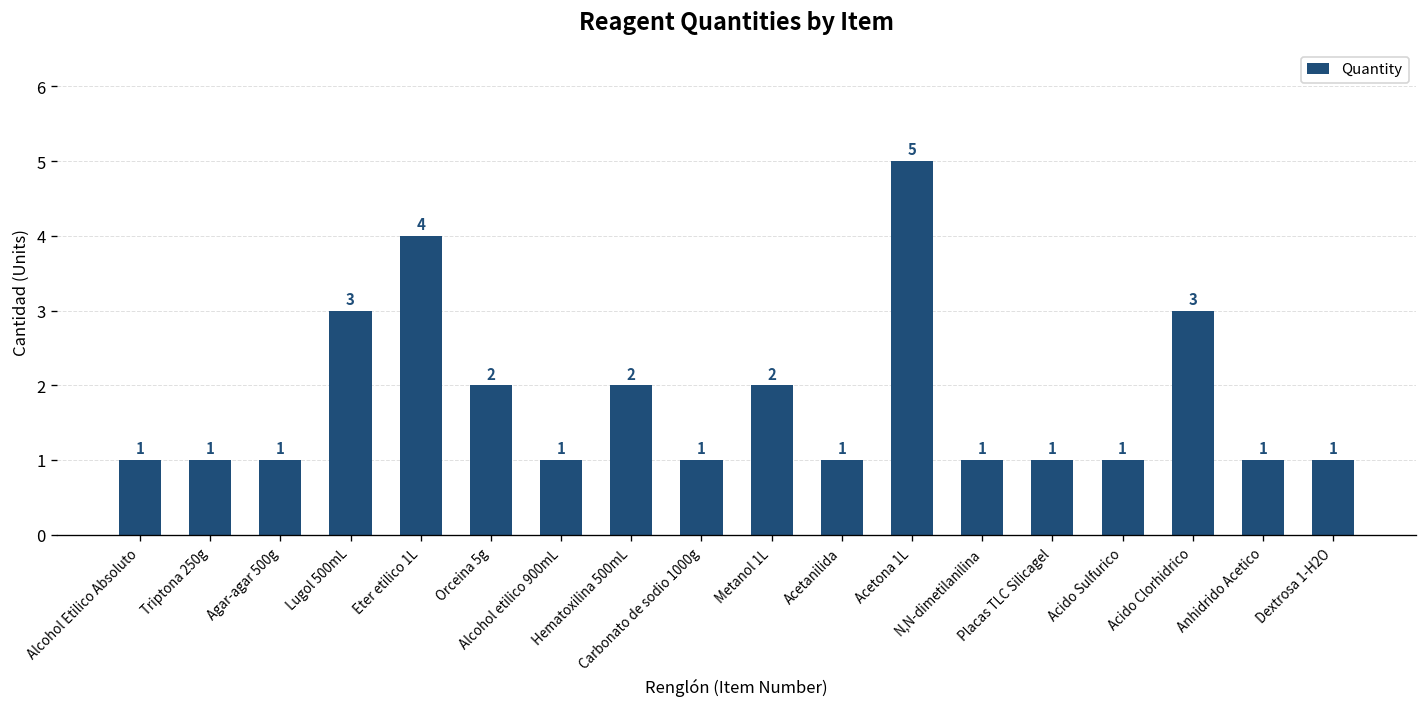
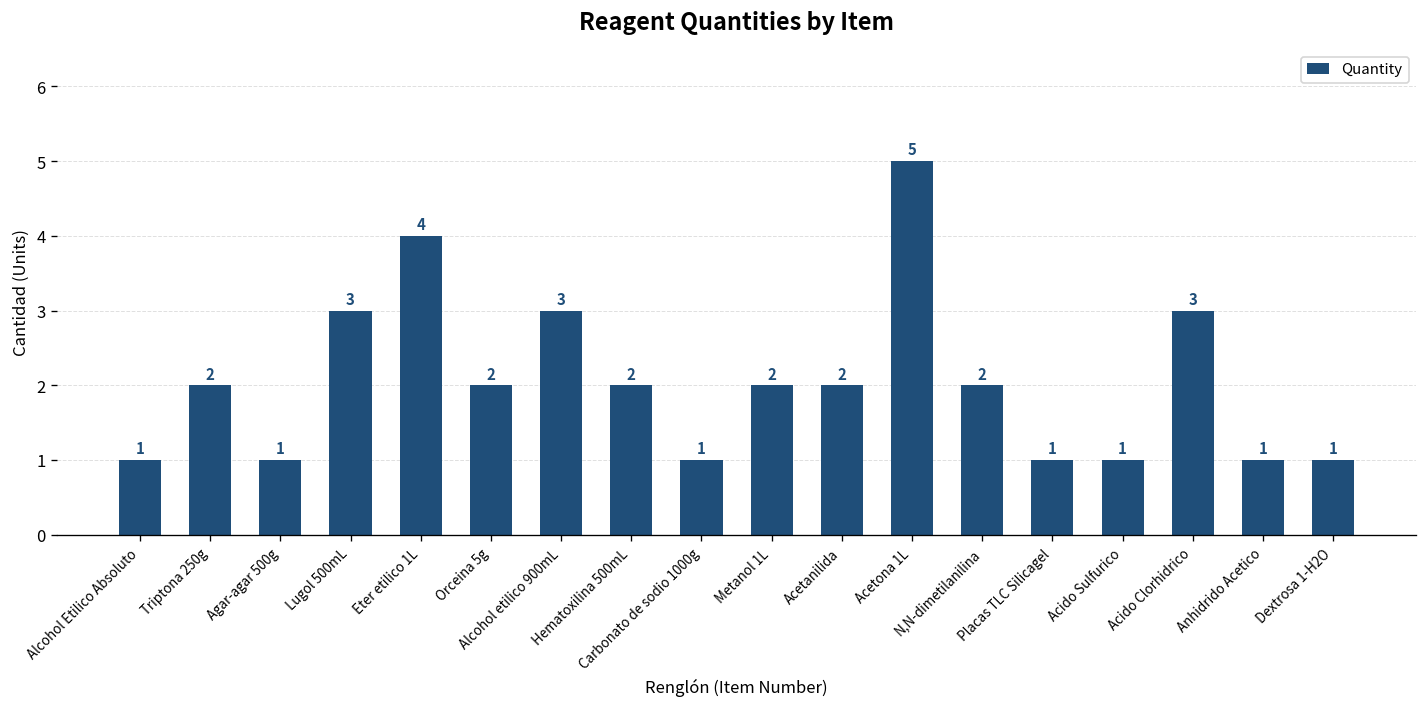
  {
    "Alcohol Etilico Absoluto": 1,
-   "Triptona 250g": 1,
+   "Triptona 250g": 2,
    "Agar-agar 500g": 1,
    "Lugol 500mL": 3,
    "Eter etilico 1L": 4,
    "Orceina 5g": 2,
-   "Alcohol etilico 900mL": 1,
+   "Alcohol etilico 900mL": 3,
    "Hematoxilina 500mL": 2,
    "Carbonato de sodio 1000g": 1,
    "Metanol 1L": 2,
-   "Acetanilida": 1,
+   "Acetanilida": 2,
    "Acetona 1L": 5,
-   "N,N-dimetilanilina": 1,
+   "N,N-dimetilanilina": 2,
    "Placas TLC Silicagel": 1,
    "Acido Sulfurico": 1,
    "Acido Clorhidrico": 3,
    "Anhidrido Acetico": 1,
    "Dextrosa 1-H2O": 1
  }
